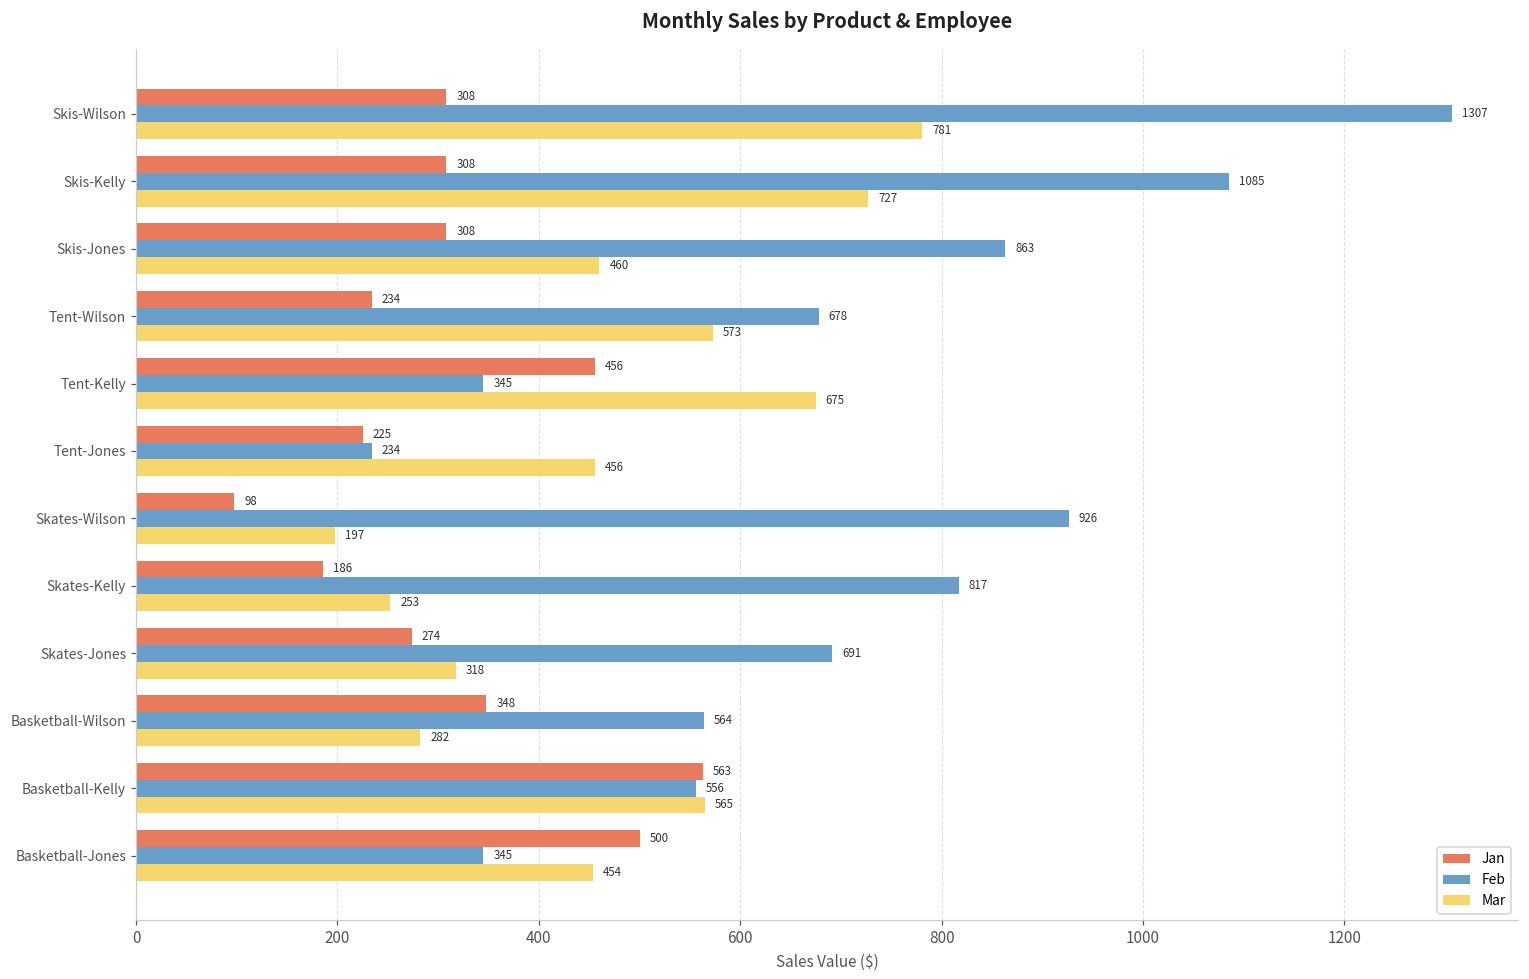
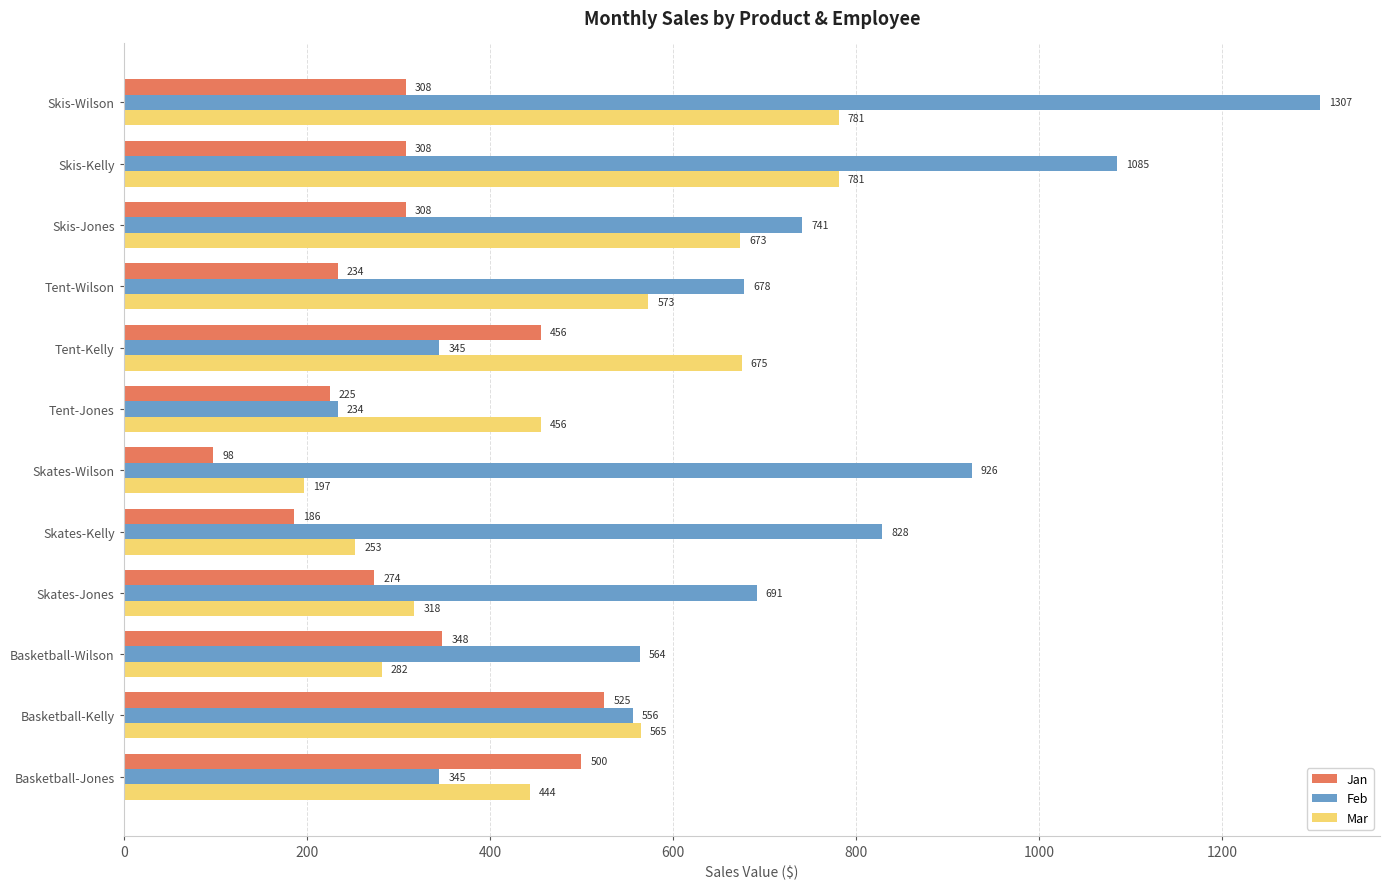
  {
    "Jan": {
      "Skis-Wilson": 308,
      "Skis-Kelly": 308,
      "Skis-Jones": 308,
      "Tent-Wilson": 234,
      "Tent-Kelly": 456,
      "Tent-Jones": 225,
      "Skates-Wilson": 98,
      "Skates-Kelly": 186,
      "Skates-Jones": 274,
      "Basketball-Wilson": 348,
-     "Basketball-Kelly": 563,
+     "Basketball-Kelly": 525,
      "Basketball-Jones": 500
    },
    "Feb": {
      "Skis-Wilson": 1307,
      "Skis-Kelly": 1085,
-     "Skis-Jones": 863,
+     "Skis-Jones": 741,
      "Tent-Wilson": 678,
      "Tent-Kelly": 345,
      "Tent-Jones": 234,
      "Skates-Wilson": 926,
-     "Skates-Kelly": 817,
+     "Skates-Kelly": 828,
      "Skates-Jones": 691,
      "Basketball-Wilson": 564,
      "Basketball-Kelly": 556,
      "Basketball-Jones": 345
    },
    "Mar": {
      "Skis-Wilson": 781,
-     "Skis-Kelly": 727,
-     "Skis-Jones": 460,
+     "Skis-Kelly": 781,
+     "Skis-Jones": 673,
      "Tent-Wilson": 573,
      "Tent-Kelly": 675,
      "Tent-Jones": 456,
      "Skates-Wilson": 197,
      "Skates-Kelly": 253,
      "Skates-Jones": 318,
      "Basketball-Wilson": 282,
      "Basketball-Kelly": 565,
-     "Basketball-Jones": 454
+     "Basketball-Jones": 444
    }
  }
